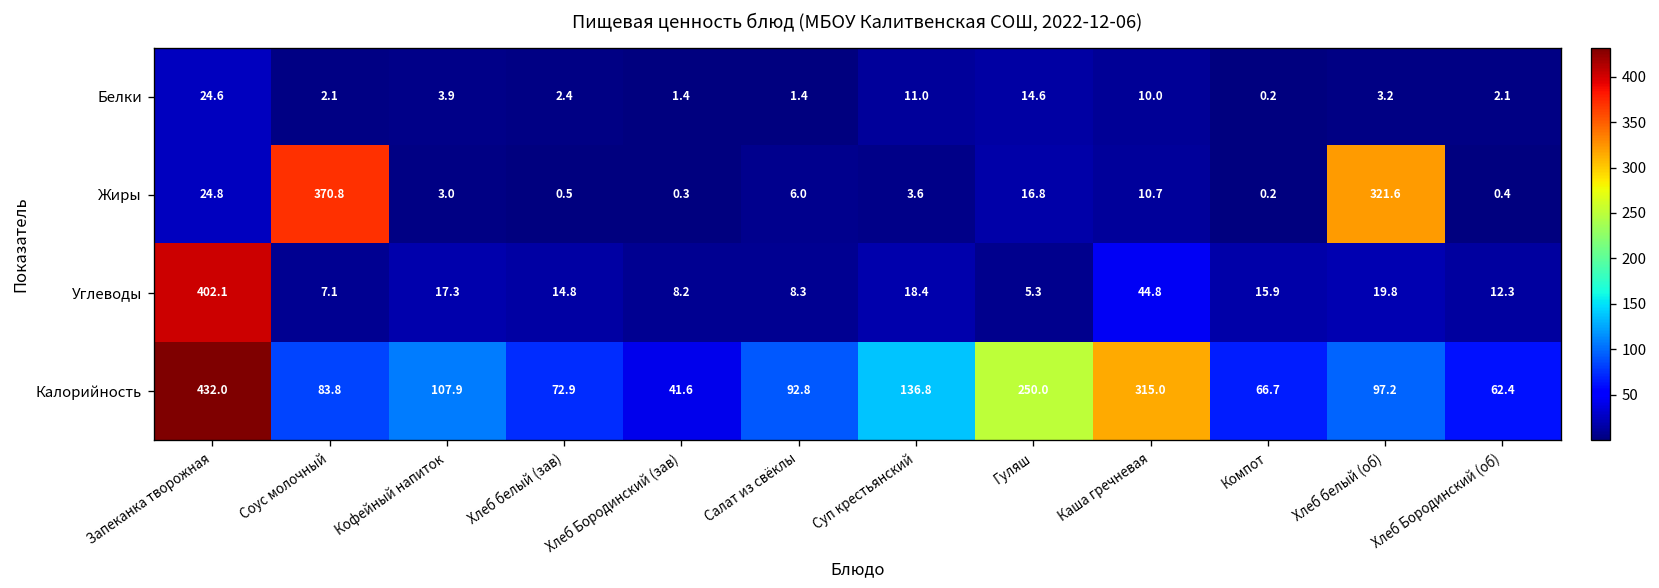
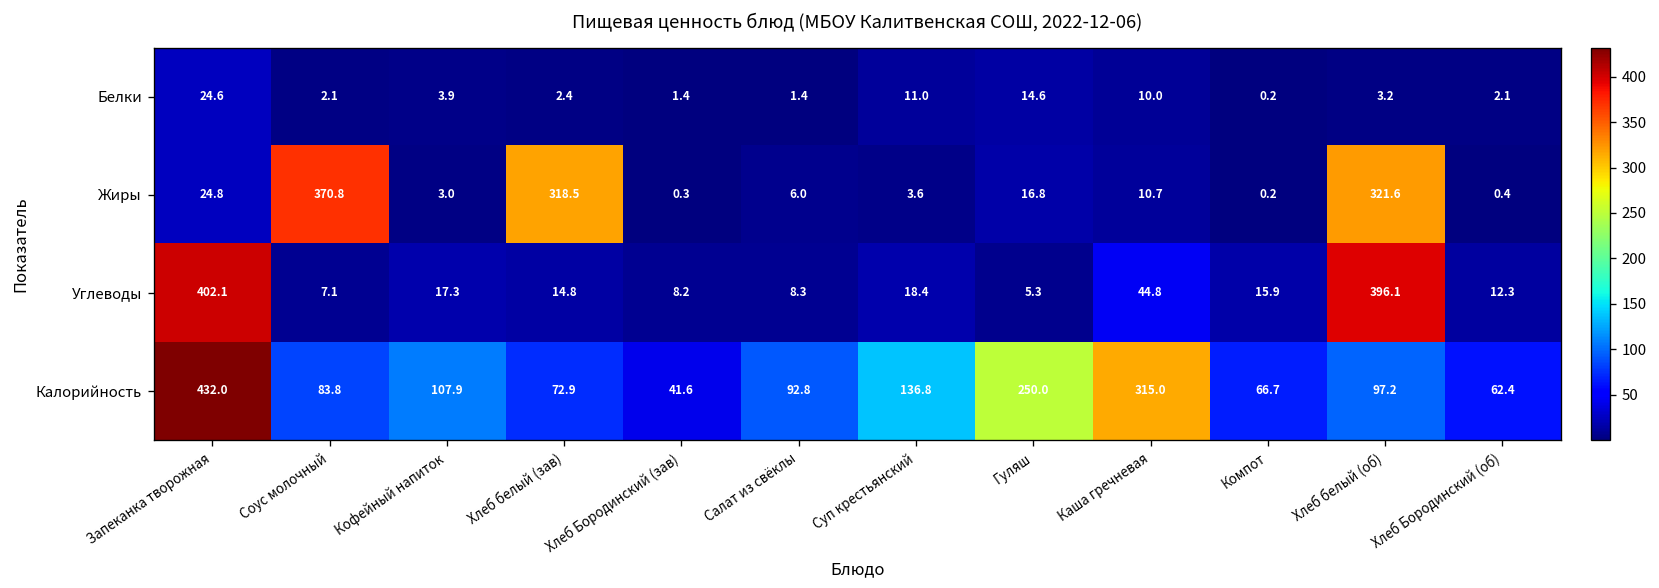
  {
    "Белки": {
      "Запеканка творожная": 24.6,
      "Соус молочный": 2.1,
      "Кофейный напиток": 3.9,
      "Хлеб белый (зав)": 2.4,
      "Хлеб Бородинский (зав)": 1.4,
      "Салат из свёклы": 1.4,
      "Суп крестьянский": 11.0,
      "Гуляш": 14.6,
      "Каша гречневая": 10.0,
      "Компот": 0.2,
      "Хлеб белый (об)": 3.2,
      "Хлеб Бородинский (об)": 2.1
    },
    "Жиры": {
      "Запеканка творожная": 24.8,
      "Соус молочный": 370.8,
      "Кофейный напиток": 3.0,
-     "Хлеб белый (зав)": 0.5,
+     "Хлеб белый (зав)": 318.5,
      "Хлеб Бородинский (зав)": 0.3,
      "Салат из свёклы": 6.0,
      "Суп крестьянский": 3.6,
      "Гуляш": 16.8,
      "Каша гречневая": 10.7,
      "Компот": 0.2,
      "Хлеб белый (об)": 321.6,
      "Хлеб Бородинский (об)": 0.4
    },
    "Углеводы": {
      "Запеканка творожная": 402.1,
      "Соус молочный": 7.1,
      "Кофейный напиток": 17.3,
      "Хлеб белый (зав)": 14.8,
      "Хлеб Бородинский (зав)": 8.2,
      "Салат из свёклы": 8.3,
      "Суп крестьянский": 18.4,
      "Гуляш": 5.3,
      "Каша гречневая": 44.8,
      "Компот": 15.9,
-     "Хлеб белый (об)": 19.8,
+     "Хлеб белый (об)": 396.1,
      "Хлеб Бородинский (об)": 12.3
    },
    "Калорийность": {
      "Запеканка творожная": 432.0,
      "Соус молочный": 83.8,
      "Кофейный напиток": 107.9,
      "Хлеб белый (зав)": 72.9,
      "Хлеб Бородинский (зав)": 41.6,
      "Салат из свёклы": 92.8,
      "Суп крестьянский": 136.8,
      "Гуляш": 250.0,
      "Каша гречневая": 315.0,
      "Компот": 66.7,
      "Хлеб белый (об)": 97.2,
      "Хлеб Бородинский (об)": 62.4
    }
  }
